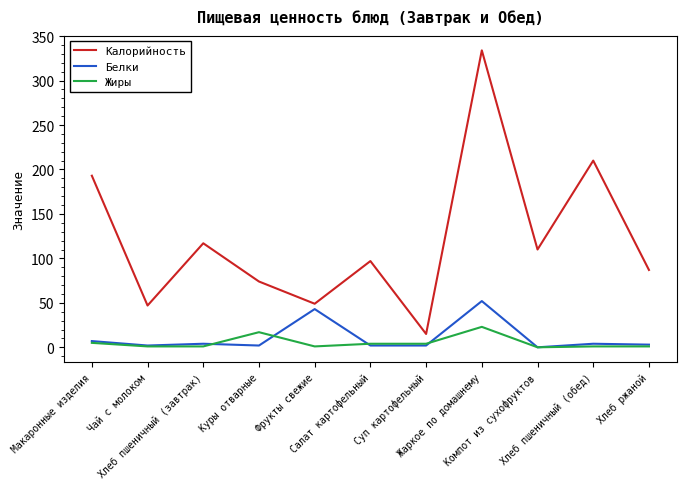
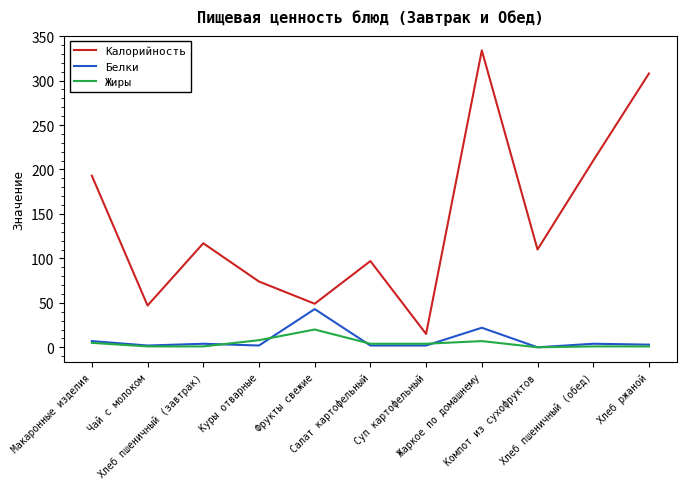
  {
    "Калорийность": {
      "Макаронные изделия": 190,
      "Чай с молоком": 50,
      "Хлеб пшеничный (завтрак)": 120,
      "Куры отварные": 70,
      "Фрукты свежие": 50,
      "Салат картофельный": 100,
      "Суп картофельный": 20,
      "Жаркое по домашнему": 330,
      "Компот из сухофруктов": 110,
      "Хлеб пшеничный (обед)": 210,
-     "Хлеб ржаной": 90
+     "Хлеб ржаной": 310
    },
    "Белки": {
      "Хлеб пшеничный (завтрак)": 0,
      "Куры отварные": 0,
      "Фрукты свежие": 40,
-     "Жаркое по домашнему": 50,
+     "Жаркое по домашнему": 20,
      "Хлеб пшеничный (обед)": 0
    },
    "Жиры": {
      "Хлеб пшеничный (завтрак)": 0,
-     "Куры отварные": 20,
-     "Фрукты свежие": 0,
-     "Жаркое по домашнему": 20,
+     "Куры отварные": 10,
+     "Фрукты свежие": 20,
+     "Жаркое по домашнему": 10,
      "Хлеб пшеничный (обед)": 0
    }
  }
